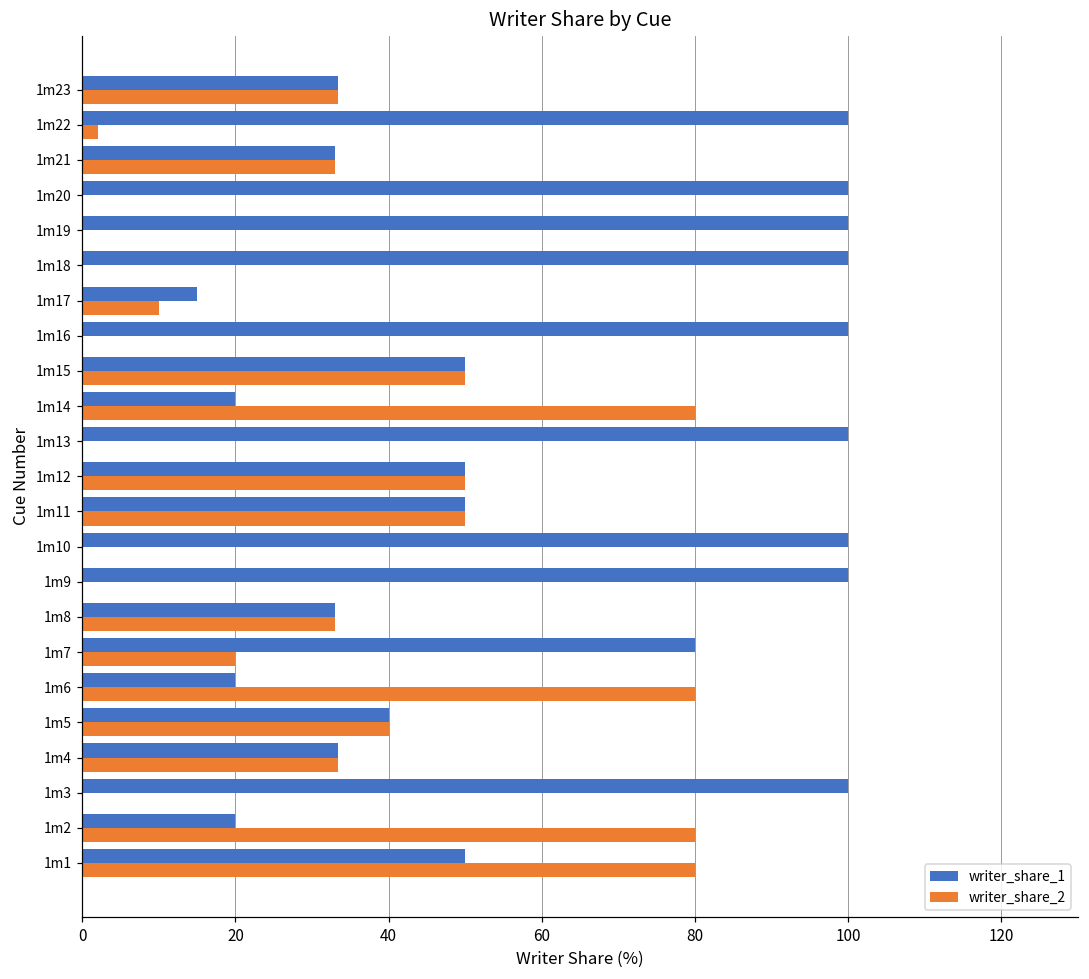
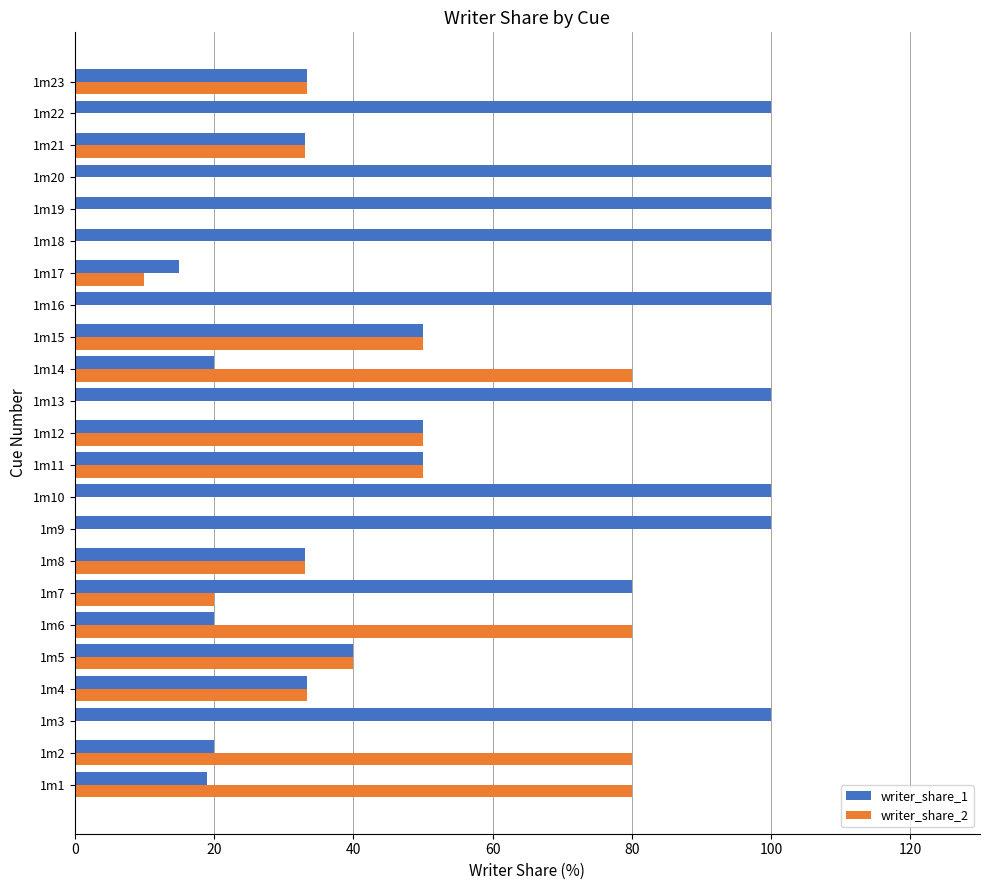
  {
    "writer_share_1": {
      "1m23": 33,
      "1m22": 100,
      "1m21": 33,
      "1m20": 100,
      "1m19": 100,
      "1m18": 100,
      "1m17": 15,
      "1m16": 100,
      "1m15": 50,
      "1m14": 20,
      "1m13": 100,
      "1m12": 50,
      "1m11": 50,
      "1m10": 100,
      "1m9": 100,
      "1m8": 33,
      "1m7": 80,
      "1m6": 20,
      "1m5": 40,
      "1m4": 33,
      "1m3": 100,
      "1m2": 20,
-     "1m1": 50
+     "1m1": 19
    },
    "writer_share_2": {
      "1m23": 33,
-     "1m22": 2,
+     "1m22": 0,
      "1m21": 33,
      "1m20": 0,
      "1m19": 0,
      "1m18": 0,
      "1m17": 10,
      "1m16": 0,
      "1m15": 50,
      "1m14": 80,
      "1m13": 0,
      "1m12": 50,
      "1m11": 50,
      "1m10": 0,
      "1m9": 0,
      "1m8": 33,
      "1m7": 20,
      "1m6": 80,
      "1m5": 40,
      "1m4": 33,
      "1m3": 0,
      "1m2": 80,
      "1m1": 80
    }
  }
